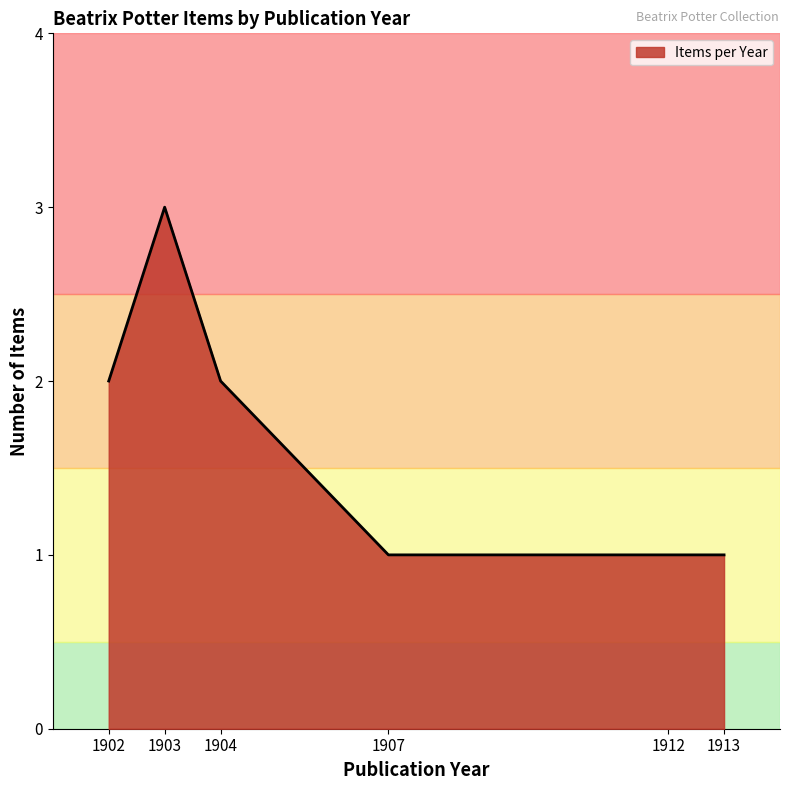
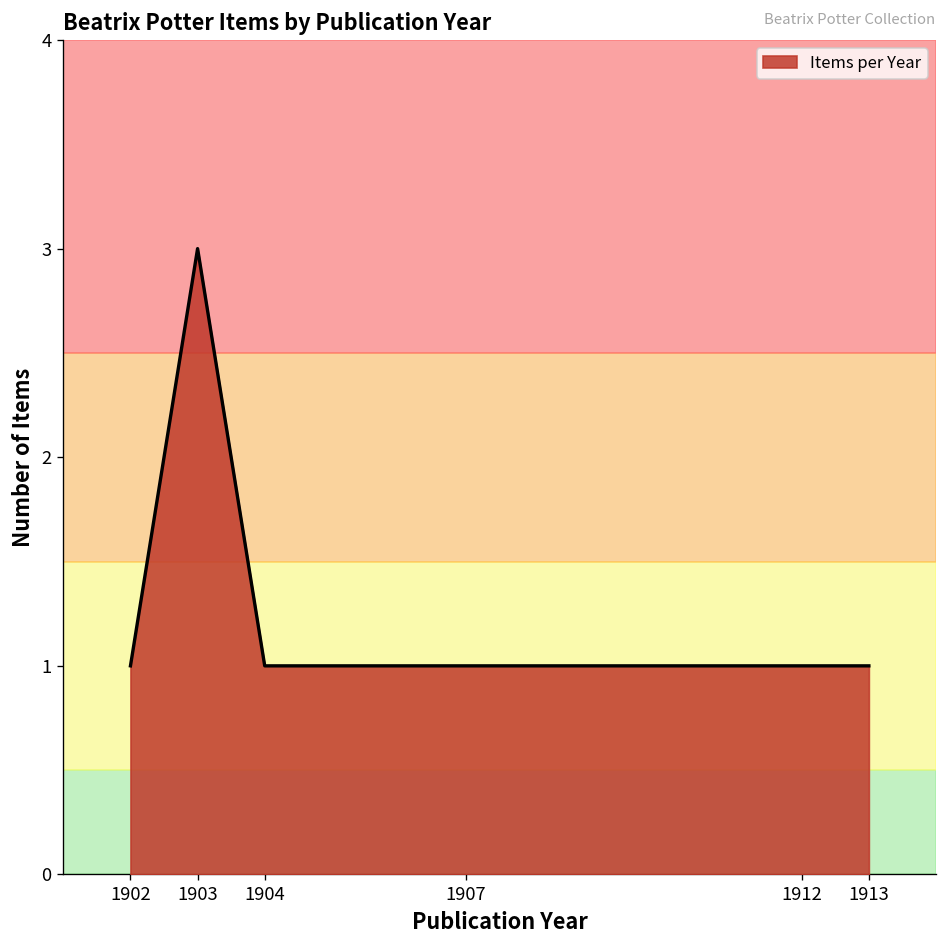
  {
-   "1902": 2,
+   "1902": 1,
    "1903": 3,
-   "1904": 2,
+   "1904": 1,
    "1907": 1,
    "1912": 1,
    "1913": 1
  }
